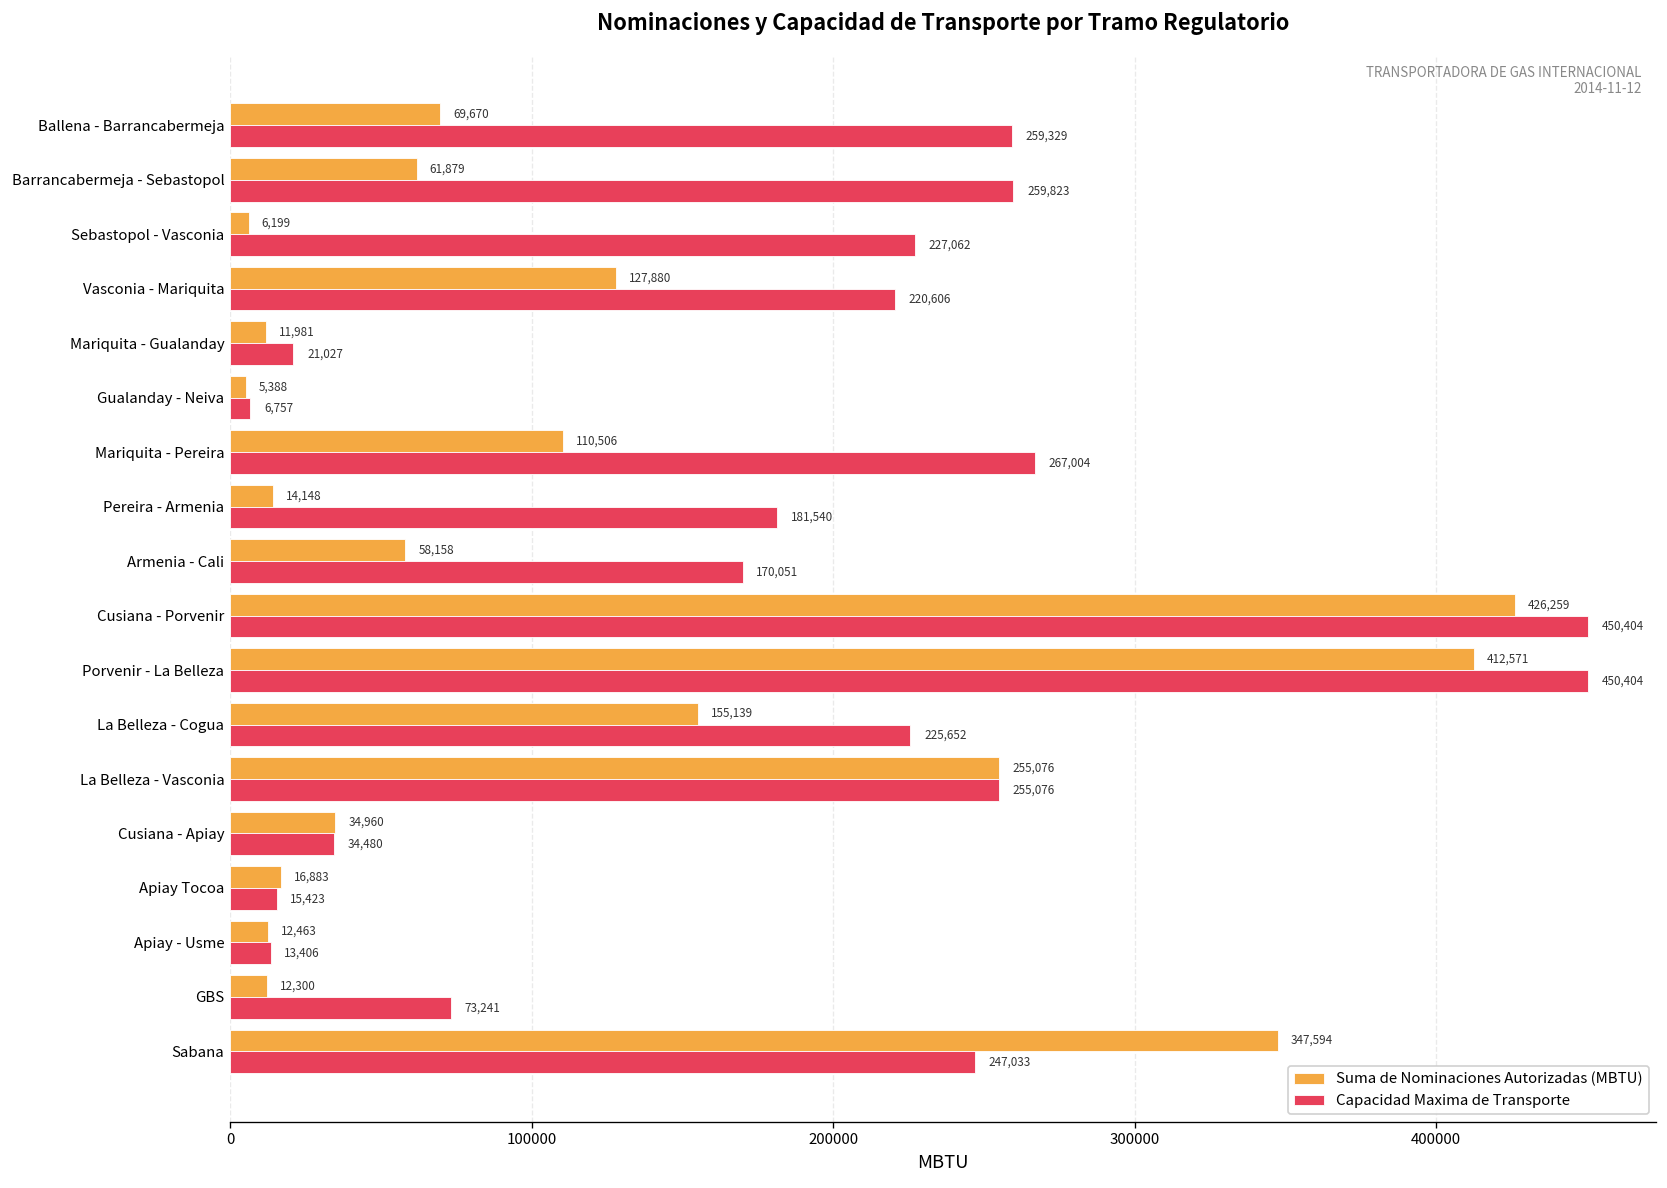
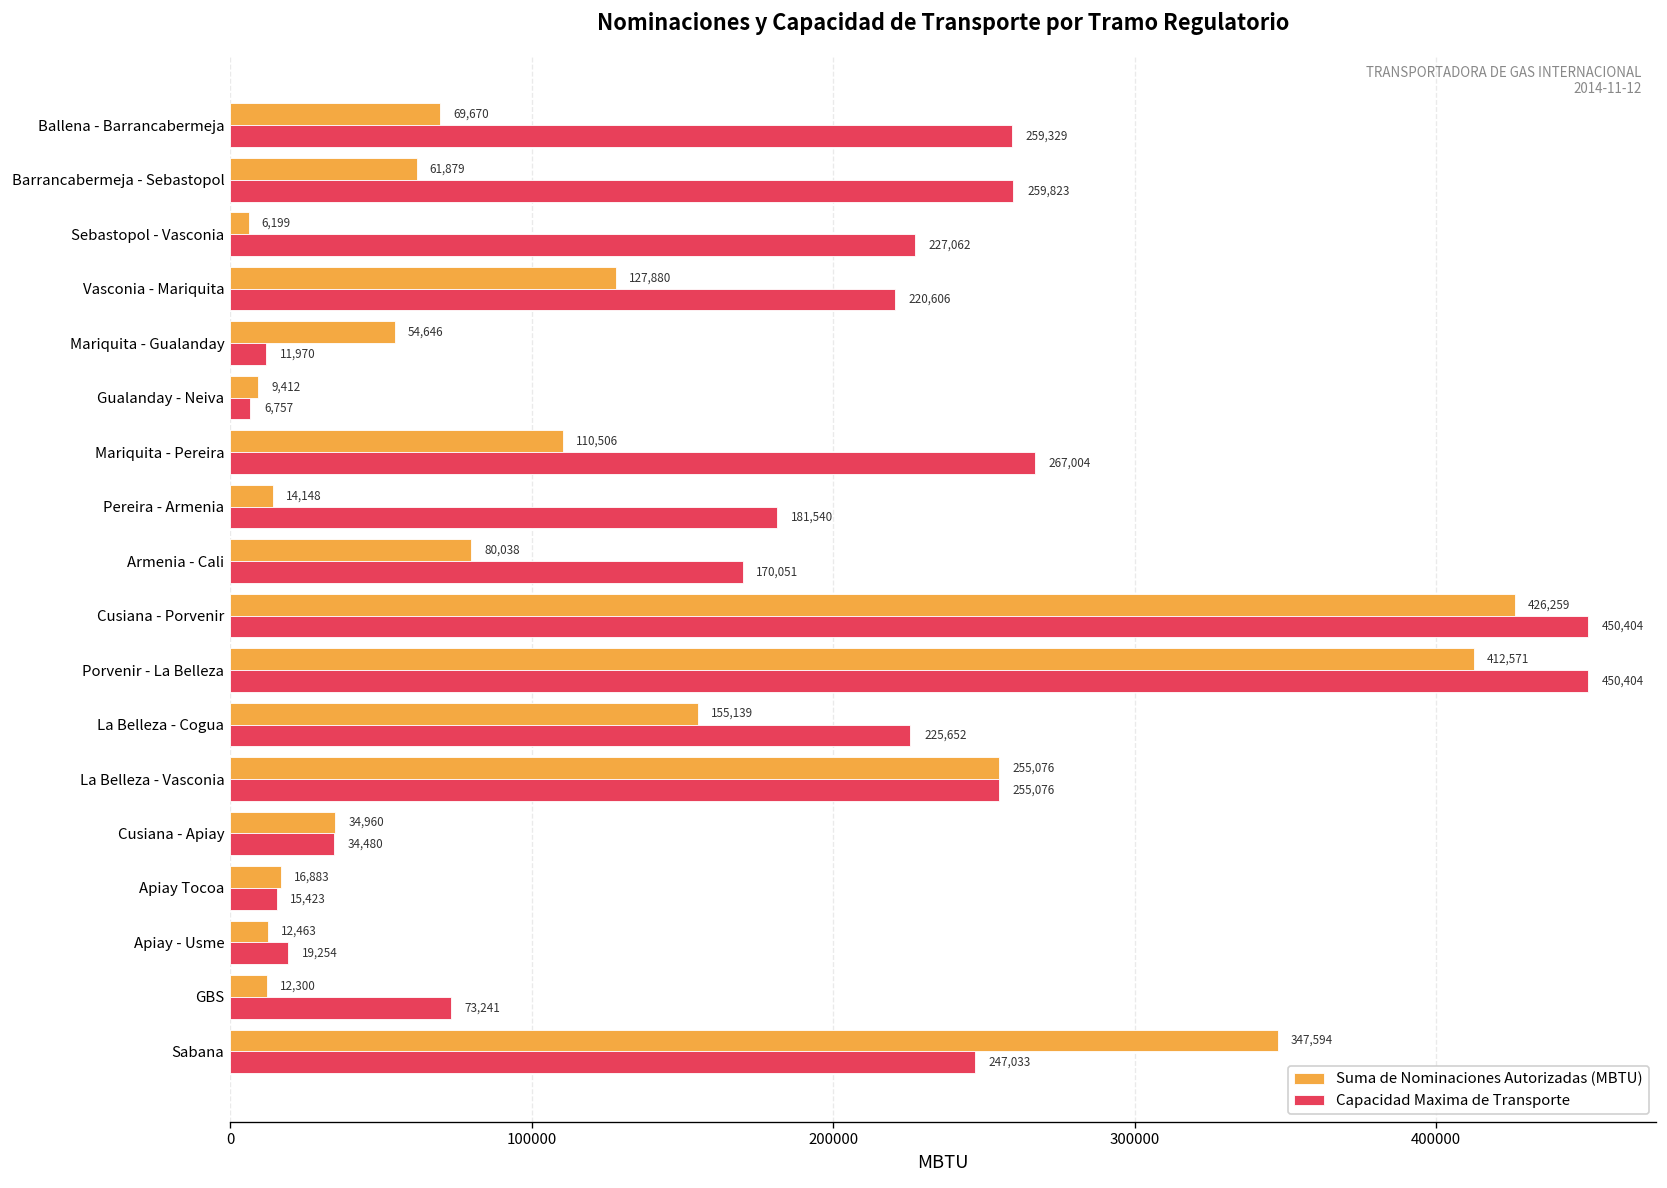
  {
    "Suma de Nominaciones Autorizadas (MBTU)": {
      "Ballena - Barrancabermeja": "69,670",
      "Barrancabermeja - Sebastopol": "61,879",
      "Sebastopol - Vasconia": "6,199",
      "Vasconia - Mariquita": "127,880",
-     "Mariquita - Gualanday": "11,981",
-     "Gualanday - Neiva": "5,388",
+     "Mariquita - Gualanday": "54,646",
+     "Gualanday - Neiva": "9,412",
      "Mariquita - Pereira": "110,506",
      "Pereira - Armenia": "14,148",
-     "Armenia - Cali": "58,158",
+     "Armenia - Cali": "80,038",
      "Cusiana - Porvenir": "426,259",
      "Porvenir - La Belleza": "412,571",
      "La Belleza - Cogua": "155,139",
      "La Belleza - Vasconia": "255,076",
      "Cusiana - Apiay": "34,960",
      "Apiay Tocoa": "16,883",
      "Apiay - Usme": "12,463",
      "GBS": "12,300",
      "Sabana": "347,594"
    },
    "Capacidad Maxima de Transporte": {
      "Ballena - Barrancabermeja": "259,329",
      "Barrancabermeja - Sebastopol": "259,823",
      "Sebastopol - Vasconia": "227,062",
      "Vasconia - Mariquita": "220,606",
-     "Mariquita - Gualanday": "21,027",
+     "Mariquita - Gualanday": "11,970",
      "Gualanday - Neiva": "6,757",
      "Mariquita - Pereira": "267,004",
      "Pereira - Armenia": "181,540",
      "Armenia - Cali": "170,051",
      "Cusiana - Porvenir": "450,404",
      "Porvenir - La Belleza": "450,404",
      "La Belleza - Cogua": "225,652",
      "La Belleza - Vasconia": "255,076",
      "Cusiana - Apiay": "34,480",
      "Apiay Tocoa": "15,423",
-     "Apiay - Usme": "13,406",
+     "Apiay - Usme": "19,254",
      "GBS": "73,241",
      "Sabana": "247,033"
    }
  }
